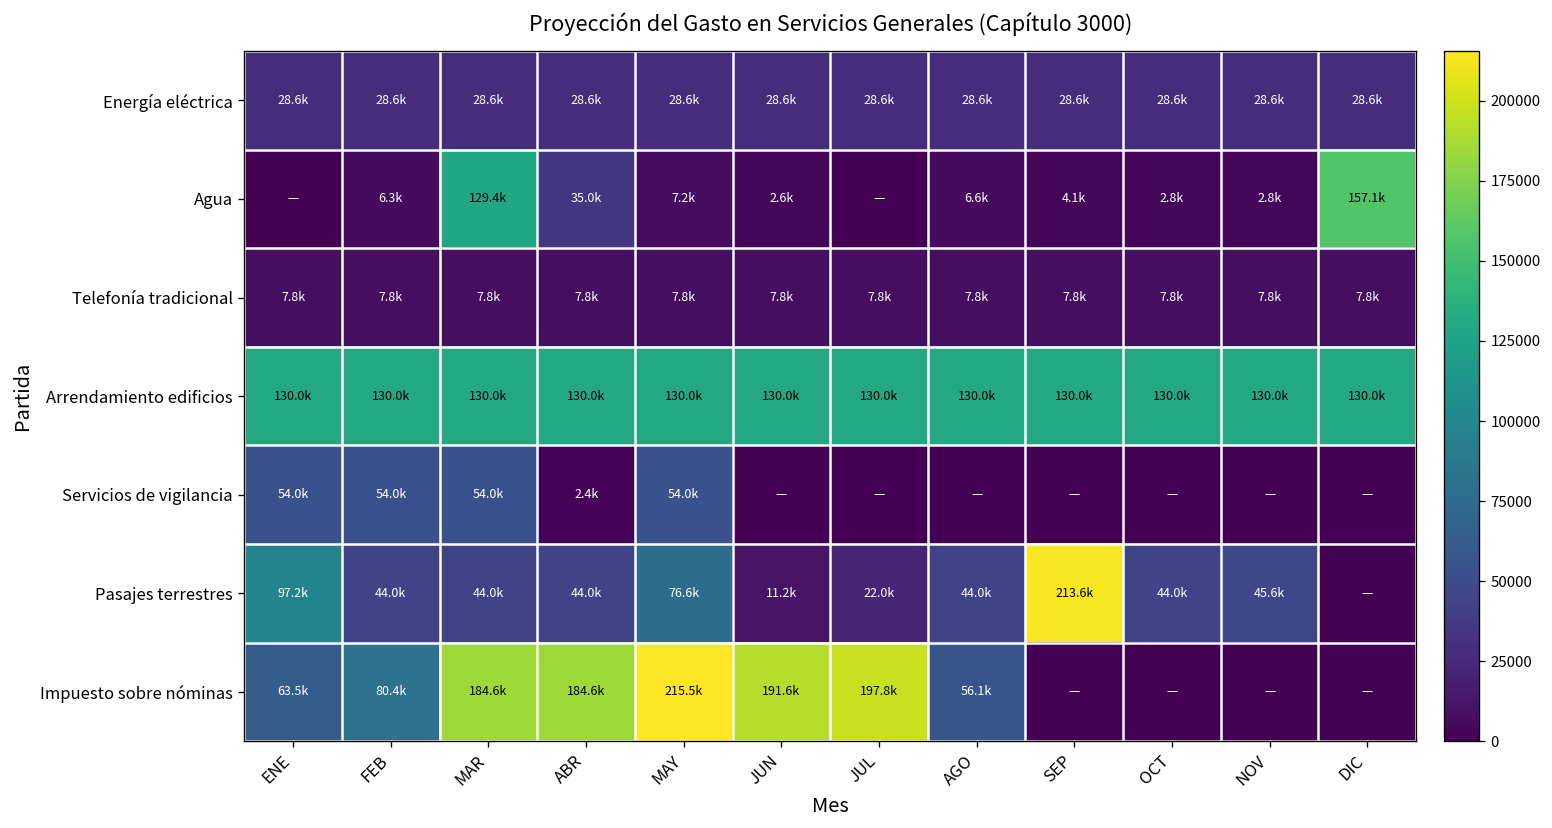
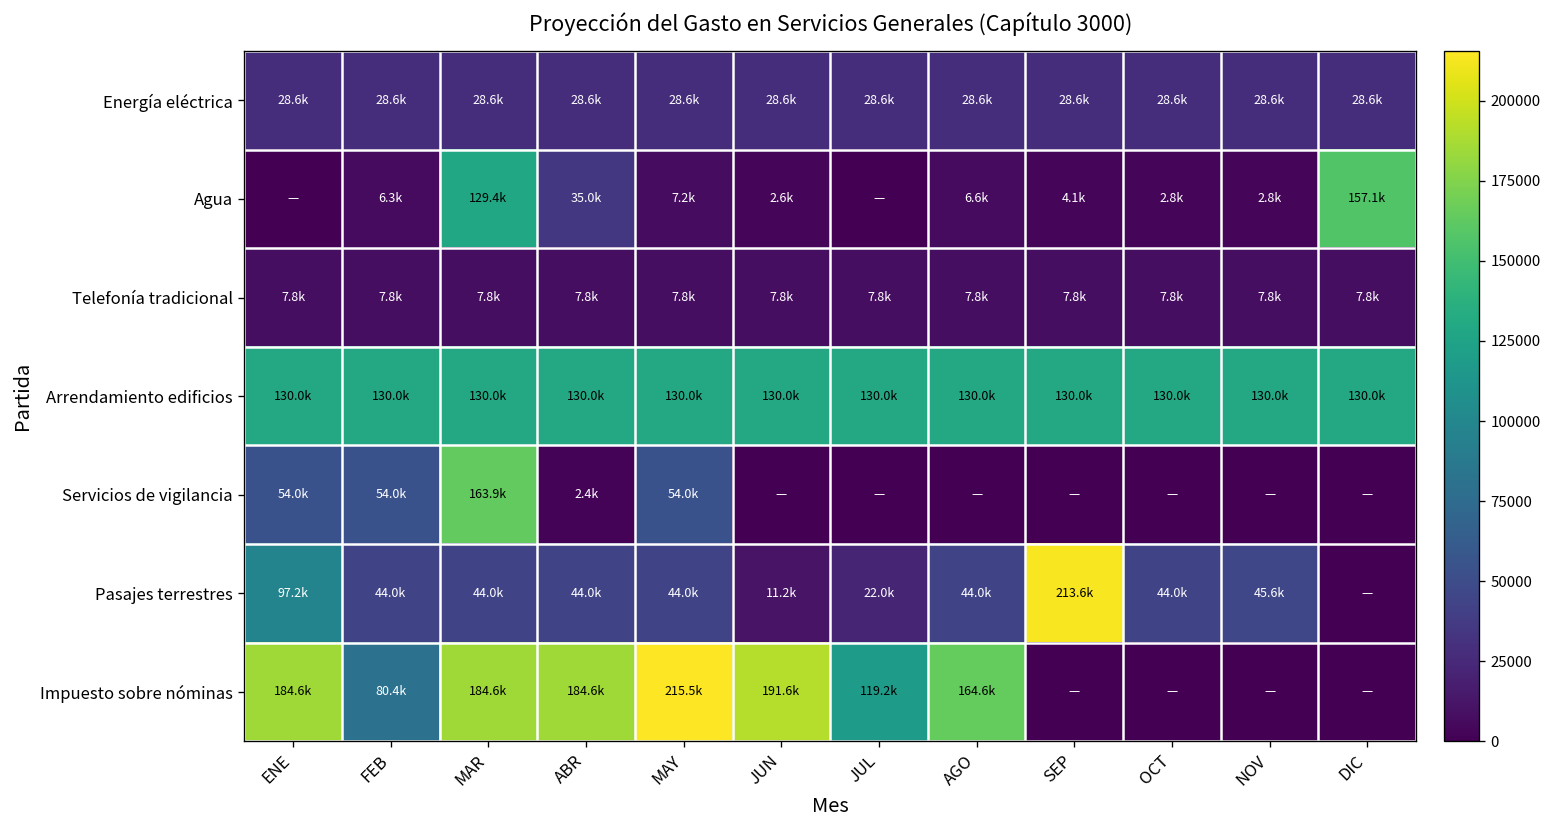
  {
    "Energía eléctrica": {
      "ENE": "28.6k",
      "FEB": "28.6k",
      "MAR": "28.6k",
      "ABR": "28.6k",
      "MAY": "28.6k",
      "JUN": "28.6k",
      "JUL": "28.6k",
      "AGO": "28.6k",
      "SEP": "28.6k",
      "OCT": "28.6k",
      "NOV": "28.6k",
      "DIC": "28.6k"
    },
    "Agua": {
      "FEB": "6.3k",
      "MAR": "129.4k",
      "ABR": "35.0k",
      "MAY": "7.2k",
      "JUN": "2.6k",
      "AGO": "6.6k",
      "SEP": "4.1k",
      "OCT": "2.8k",
      "NOV": "2.8k",
      "DIC": "157.1k"
    },
    "Telefonía tradicional": {
      "ENE": "7.8k",
      "FEB": "7.8k",
      "MAR": "7.8k",
      "ABR": "7.8k",
      "MAY": "7.8k",
      "JUN": "7.8k",
      "JUL": "7.8k",
      "AGO": "7.8k",
      "SEP": "7.8k",
      "OCT": "7.8k",
      "NOV": "7.8k",
      "DIC": "7.8k"
    },
    "Arrendamiento edificios": {
      "ENE": "130.0k",
      "FEB": "130.0k",
      "MAR": "130.0k",
      "ABR": "130.0k",
      "MAY": "130.0k",
      "JUN": "130.0k",
      "JUL": "130.0k",
      "AGO": "130.0k",
      "SEP": "130.0k",
      "OCT": "130.0k",
      "NOV": "130.0k",
      "DIC": "130.0k"
    },
    "Servicios de vigilancia": {
      "ENE": "54.0k",
      "FEB": "54.0k",
-     "MAR": "54.0k",
+     "MAR": "163.9k",
      "ABR": "2.4k",
      "MAY": "54.0k"
    },
    "Pasajes terrestres": {
      "ENE": "97.2k",
      "FEB": "44.0k",
      "MAR": "44.0k",
      "ABR": "44.0k",
-     "MAY": "76.6k",
+     "MAY": "44.0k",
      "JUN": "11.2k",
      "JUL": "22.0k",
      "AGO": "44.0k",
      "SEP": "213.6k",
      "OCT": "44.0k",
      "NOV": "45.6k"
    },
    "Impuesto sobre nóminas": {
-     "ENE": "63.5k",
+     "ENE": "184.6k",
      "FEB": "80.4k",
      "MAR": "184.6k",
      "ABR": "184.6k",
      "MAY": "215.5k",
      "JUN": "191.6k",
-     "JUL": "197.8k",
-     "AGO": "56.1k"
+     "JUL": "119.2k",
+     "AGO": "164.6k"
    }
  }
